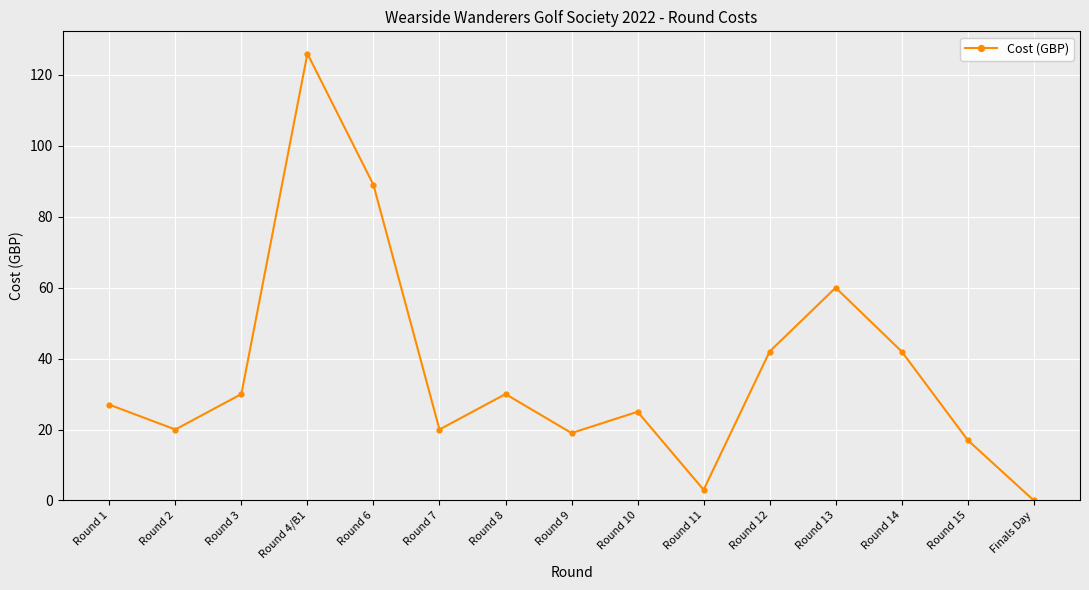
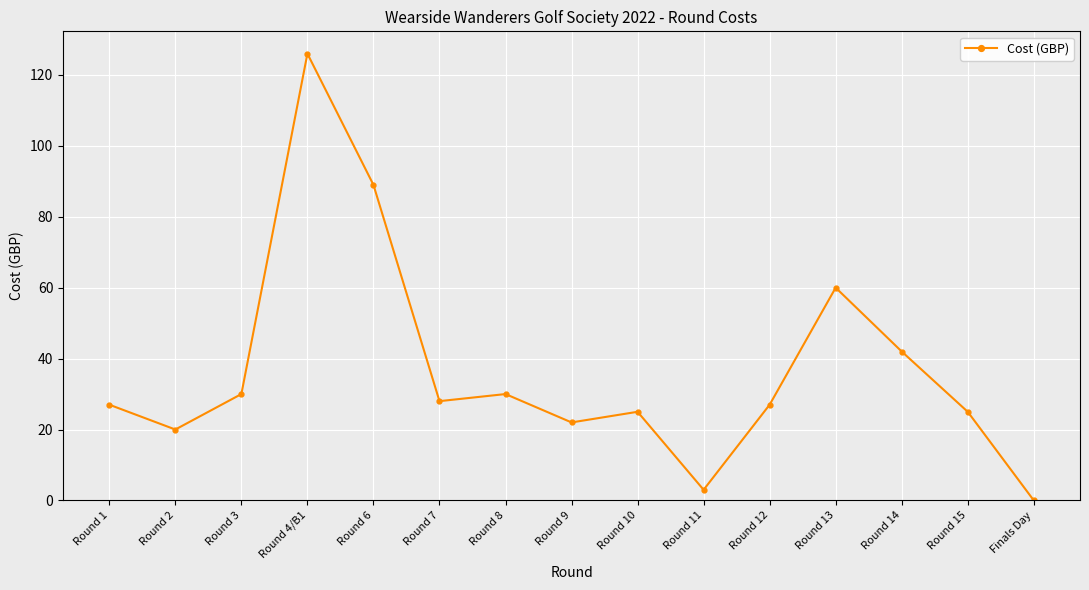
  {
    "Round 1": 27,
    "Round 2": 20,
    "Round 3": 30,
    "Round 4/B1": 126,
    "Round 6": 89,
-   "Round 7": 20,
+   "Round 7": 28,
    "Round 8": 30,
-   "Round 9": 19,
+   "Round 9": 22,
    "Round 10": 25,
    "Round 11": 3,
-   "Round 12": 42,
+   "Round 12": 27,
    "Round 13": 60,
    "Round 14": 42,
-   "Round 15": 17,
+   "Round 15": 25,
    "Finals Day": 0
  }
